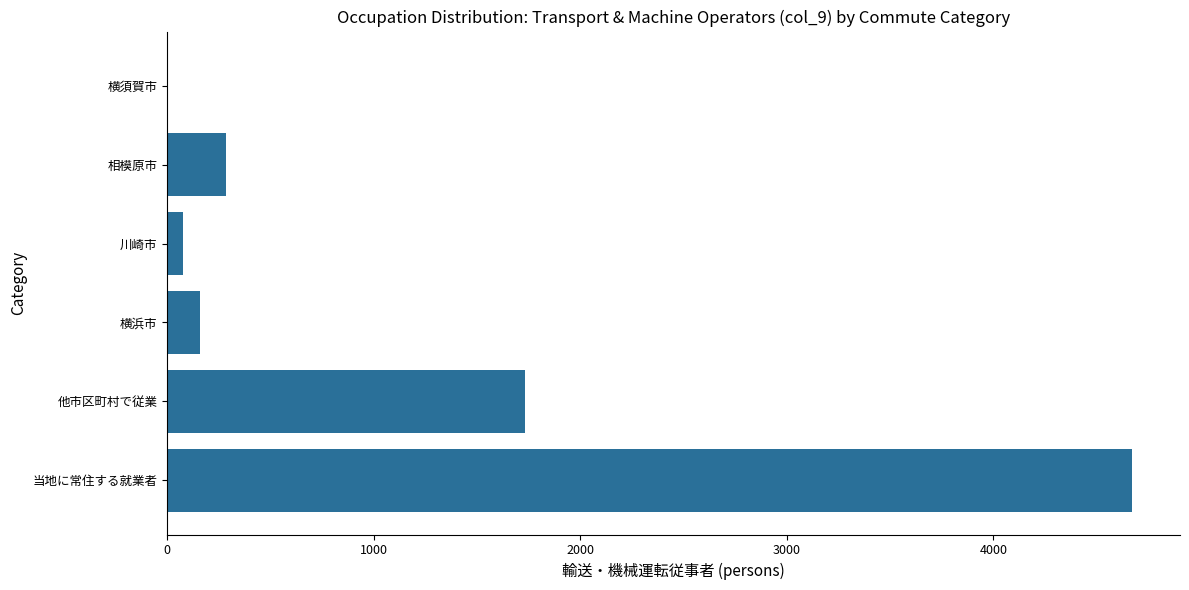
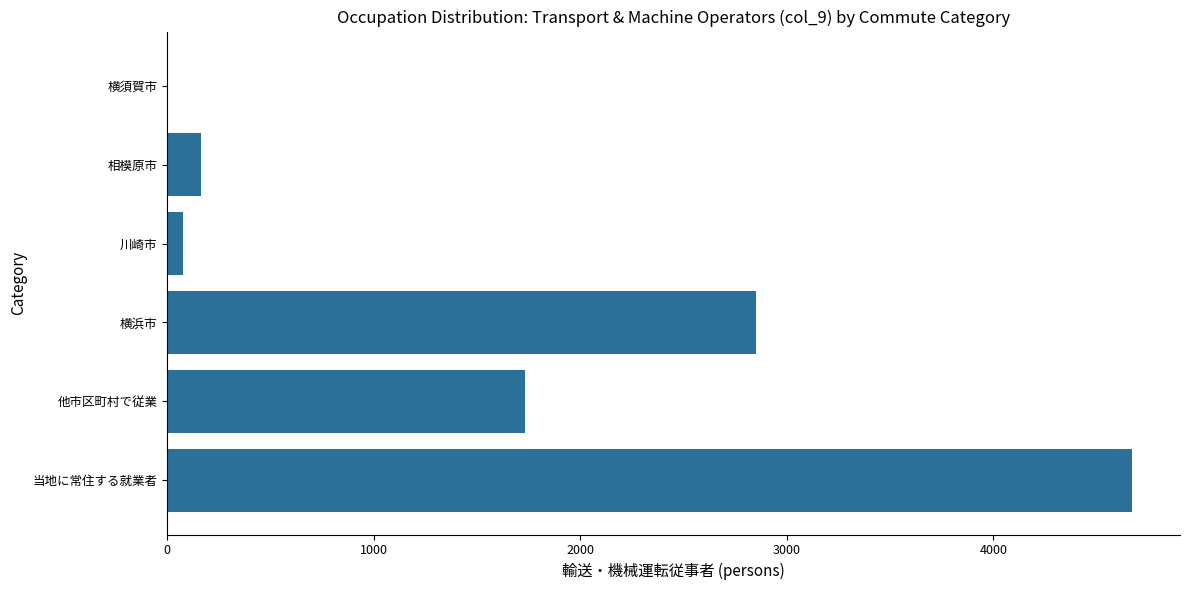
  {
-   "相模原市": 290,
+   "相模原市": 160,
    "川崎市": 80,
-   "横浜市": 160,
+   "横浜市": 2850,
    "他市区町村で従業": 1730,
    "当地に常住する就業者": 4670
  }
